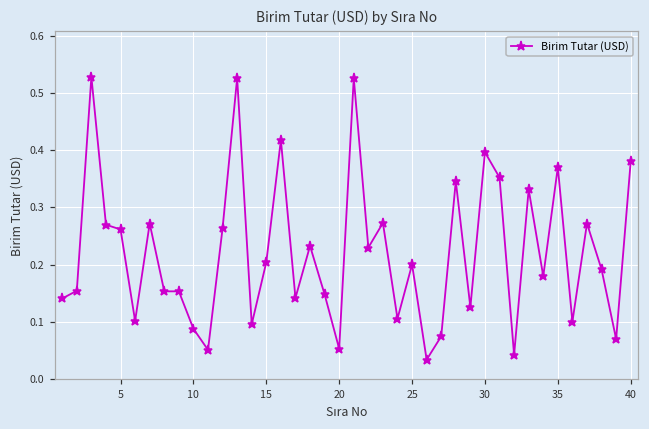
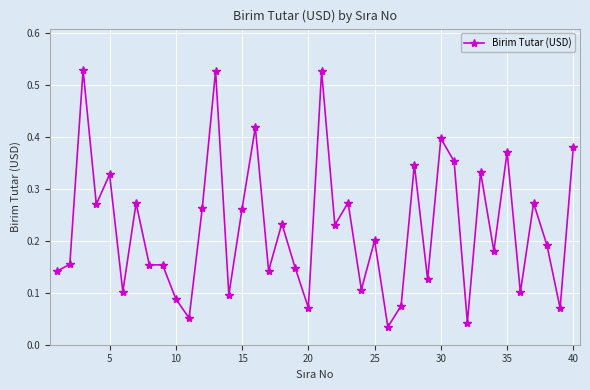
  {
-   "5": 0.26,
+   "5": 0.33,
    "10": 0.09,
-   "15": 0.20,
-   "20": 0.05,
+   "15": 0.26,
+   "20": 0.07,
    "25": 0.20,
    "30": 0.40,
    "35": 0.37,
    "40": 0.38
  }
